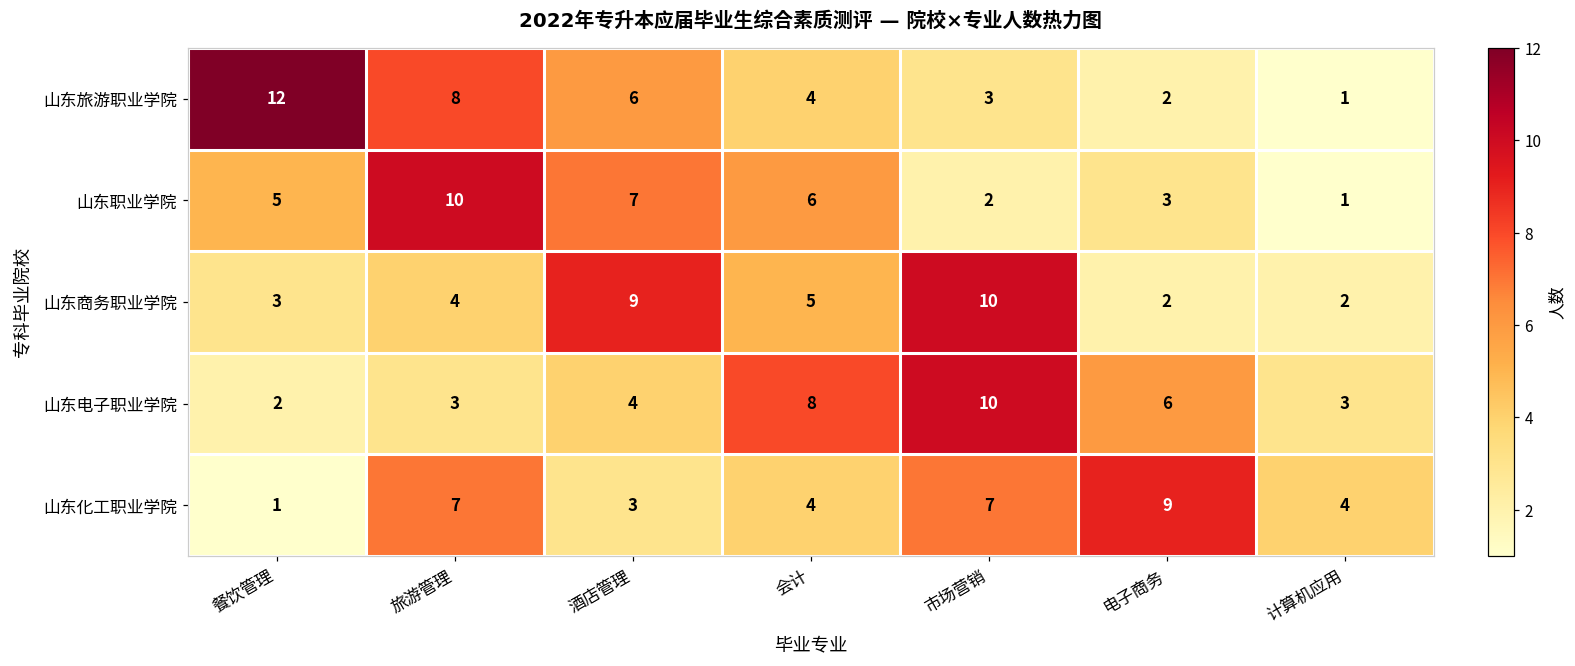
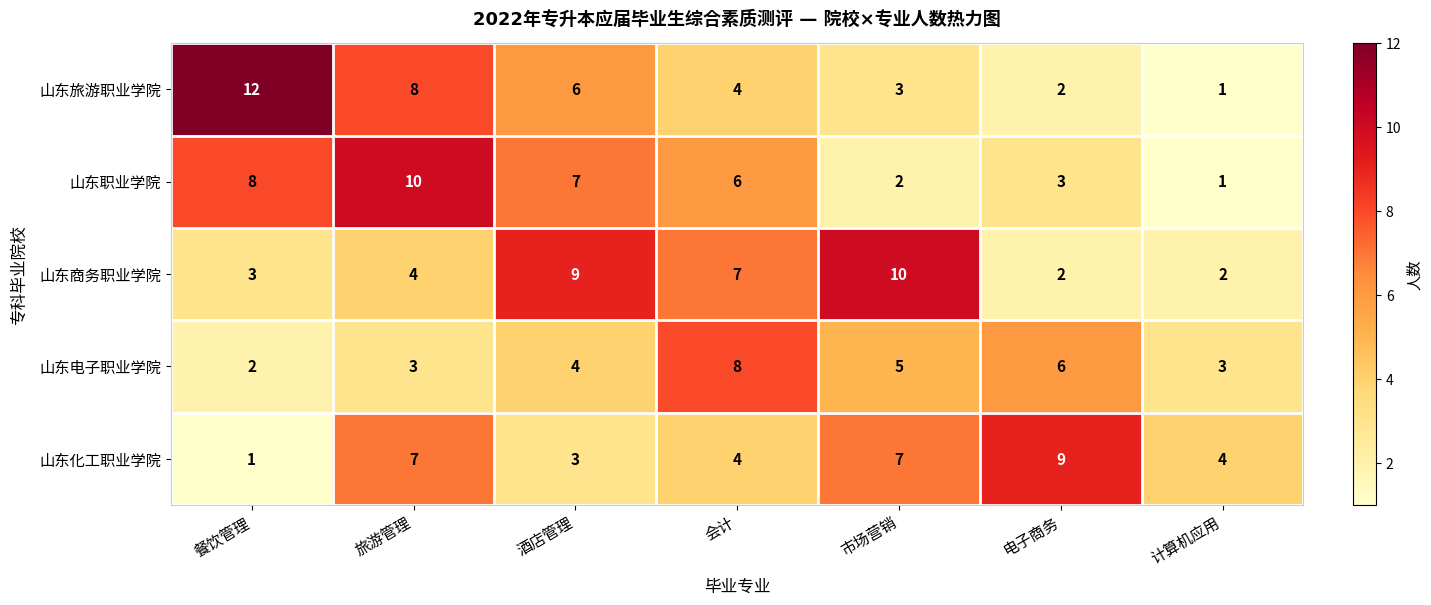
  {
    "山东旅游职业学院": {
      "餐饮管理": 12,
      "旅游管理": 8,
      "酒店管理": 6,
      "会计": 4,
      "市场营销": 3,
      "电子商务": 2,
      "计算机应用": 1
    },
    "山东职业学院": {
-     "餐饮管理": 5,
+     "餐饮管理": 8,
      "旅游管理": 10,
      "酒店管理": 7,
      "会计": 6,
      "市场营销": 2,
      "电子商务": 3,
      "计算机应用": 1
    },
    "山东商务职业学院": {
      "餐饮管理": 3,
      "旅游管理": 4,
      "酒店管理": 9,
-     "会计": 5,
+     "会计": 7,
      "市场营销": 10,
      "电子商务": 2,
      "计算机应用": 2
    },
    "山东电子职业学院": {
      "餐饮管理": 2,
      "旅游管理": 3,
      "酒店管理": 4,
      "会计": 8,
-     "市场营销": 10,
+     "市场营销": 5,
      "电子商务": 6,
      "计算机应用": 3
    },
    "山东化工职业学院": {
      "餐饮管理": 1,
      "旅游管理": 7,
      "酒店管理": 3,
      "会计": 4,
      "市场营销": 7,
      "电子商务": 9,
      "计算机应用": 4
    }
  }
